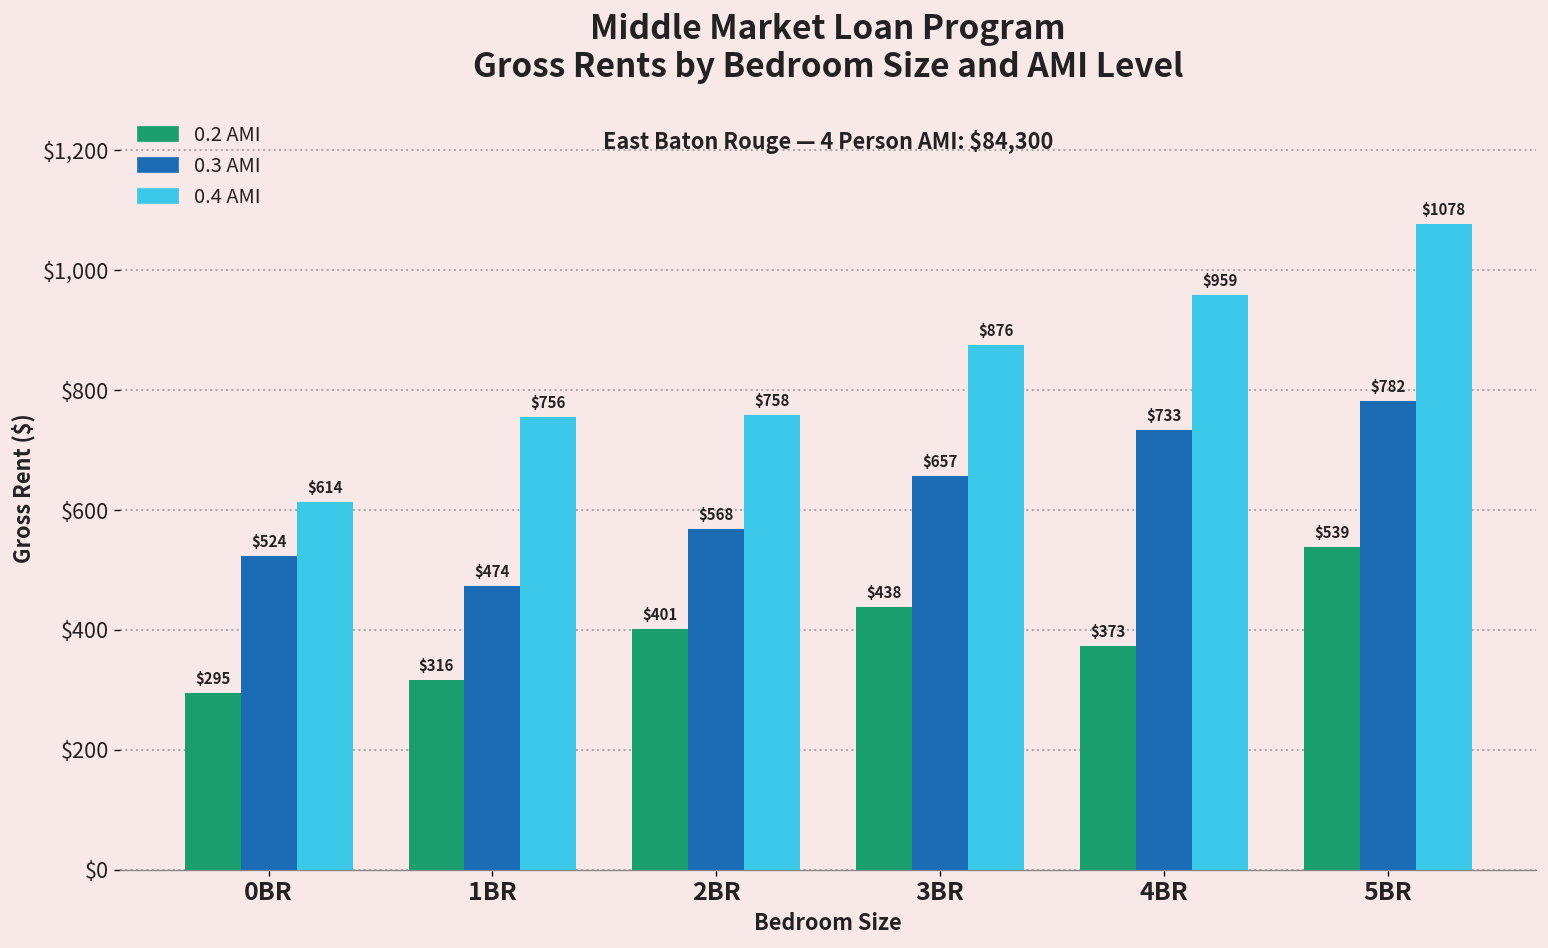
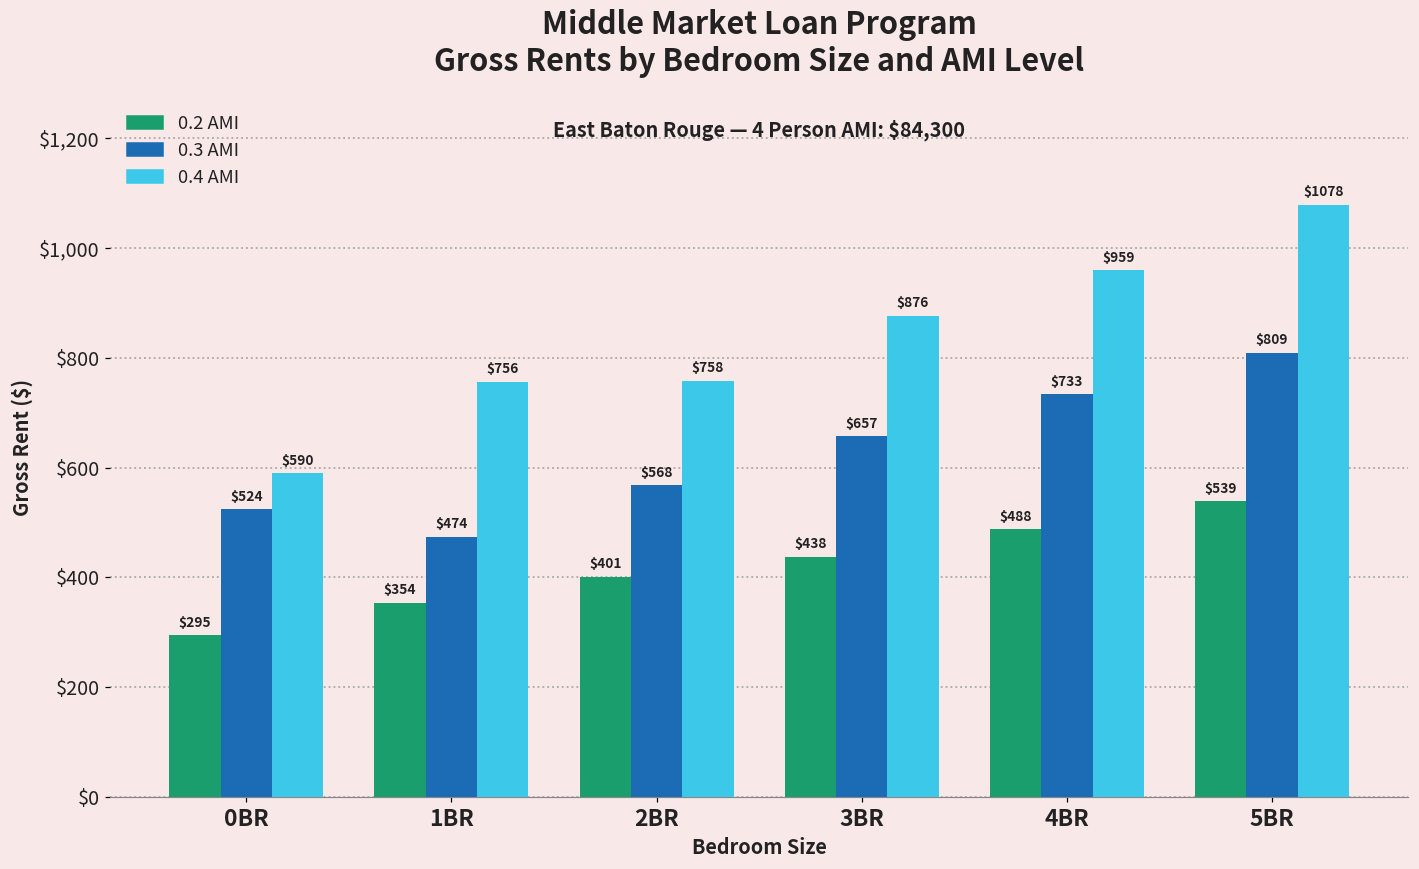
  {
    "0.2 AMI": {
      "0BR": "$295",
-     "1BR": "$316",
+     "1BR": "$354",
      "2BR": "$401",
      "3BR": "$438",
-     "4BR": "$373",
+     "4BR": "$488",
      "5BR": "$539"
    },
    "0.3 AMI": {
      "0BR": "$524",
      "1BR": "$474",
      "2BR": "$568",
      "3BR": "$657",
      "4BR": "$733",
-     "5BR": "$782"
+     "5BR": "$809"
    },
    "0.4 AMI": {
-     "0BR": "$614",
+     "0BR": "$590",
      "1BR": "$756",
      "2BR": "$758",
      "3BR": "$876",
      "4BR": "$959",
      "5BR": "$1078"
    }
  }
